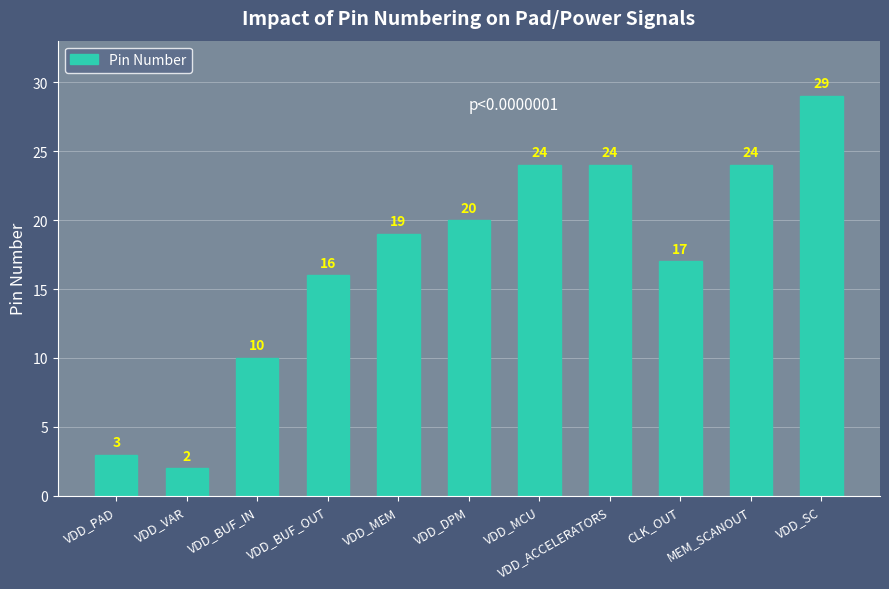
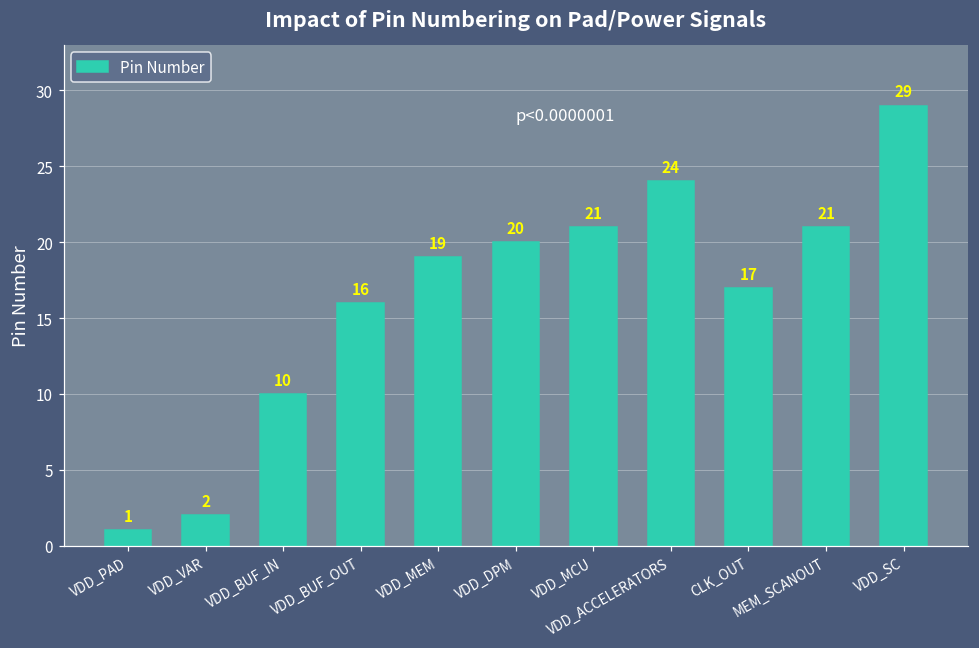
  {
-   "VDD_PAD": 3,
+   "VDD_PAD": 1,
    "VDD_VAR": 2,
    "VDD_BUF_IN": 10,
    "VDD_BUF_OUT": 16,
    "VDD_MEM": 19,
    "VDD_DPM": 20,
-   "VDD_MCU": 24,
+   "VDD_MCU": 21,
    "VDD_ACCELERATORS": 24,
    "CLK_OUT": 17,
-   "MEM_SCANOUT": 24,
+   "MEM_SCANOUT": 21,
    "VDD_SC": 29
  }
